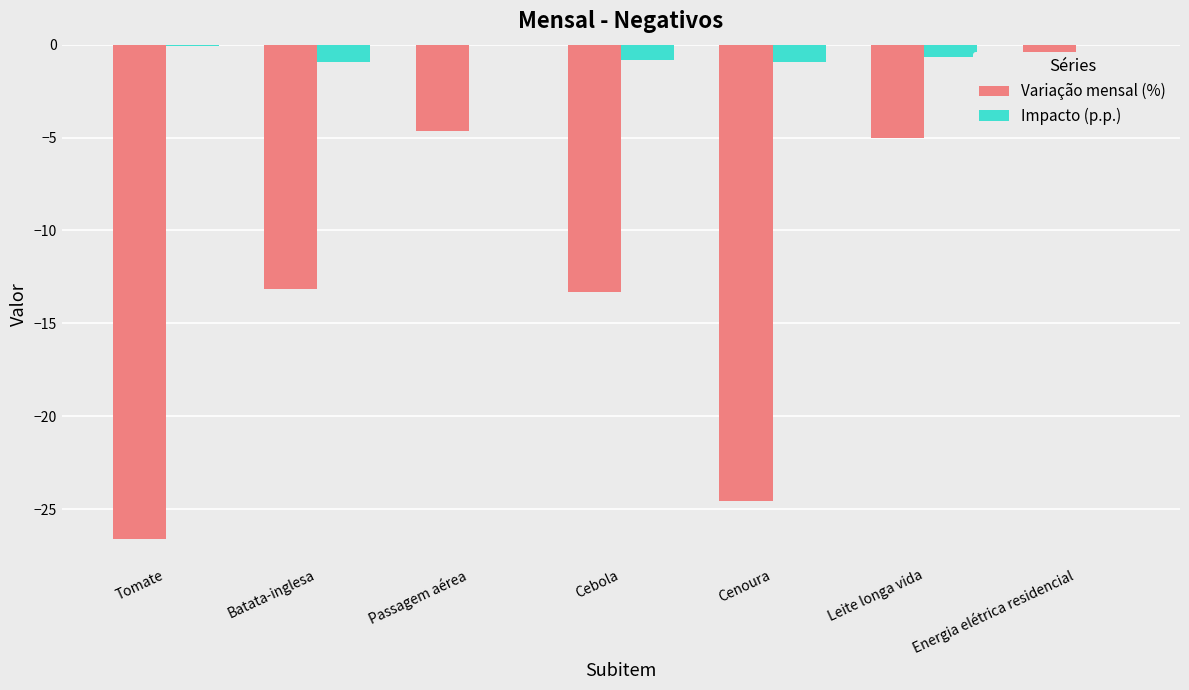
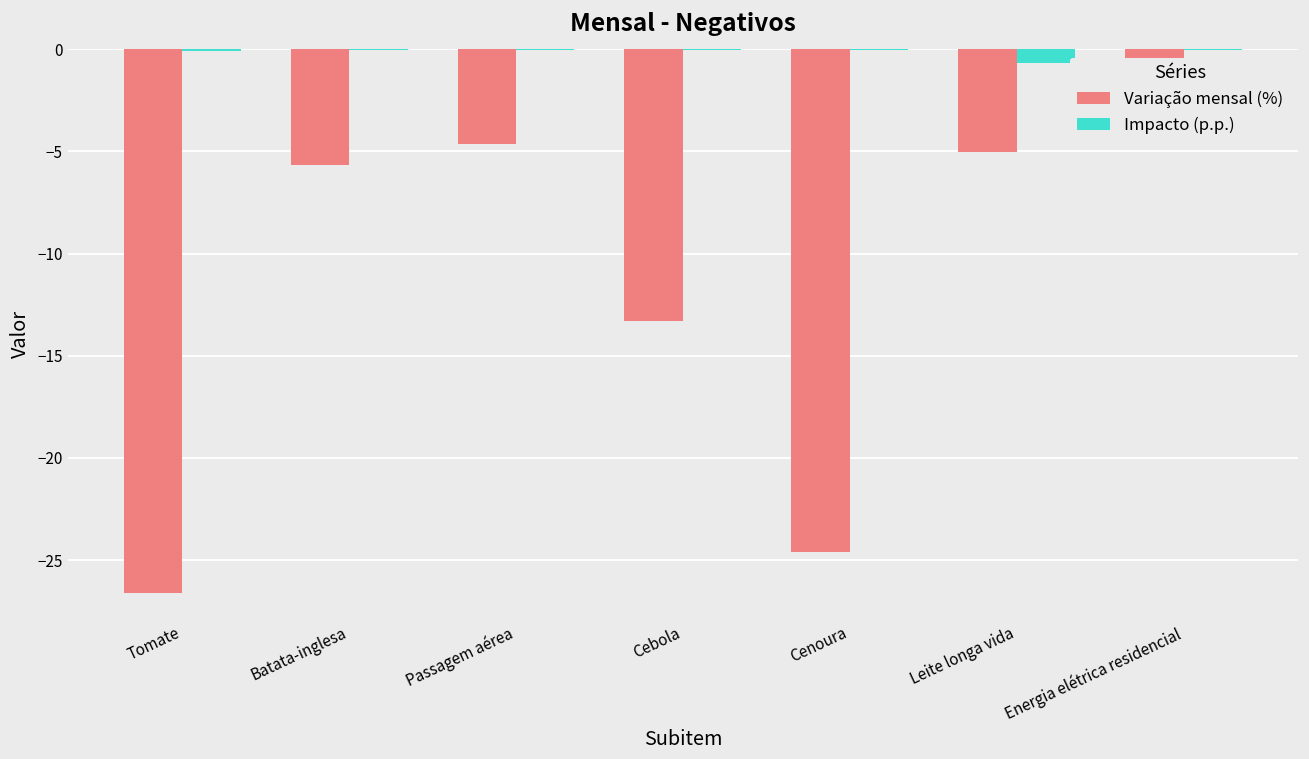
  {
    "Variação mensal (%)": {
      "Tomate": -26.6,
-     "Batata-inglesa": -13.1,
+     "Batata-inglesa": -5.7,
      "Passagem aérea": -4.6,
      "Cebola": -13.3,
      "Cenoura": -24.6,
      "Leite longa vida": -5.0
    },
    "Impacto (p.p.)": {
-     "Batata-inglesa": -1.0,
-     "Cebola": -0.9,
-     "Cenoura": -0.9,
+     "Batata-inglesa": 0.0,
+     "Cebola": 0.0,
+     "Cenoura": 0.0,
      "Leite longa vida": -0.7
    }
  }
